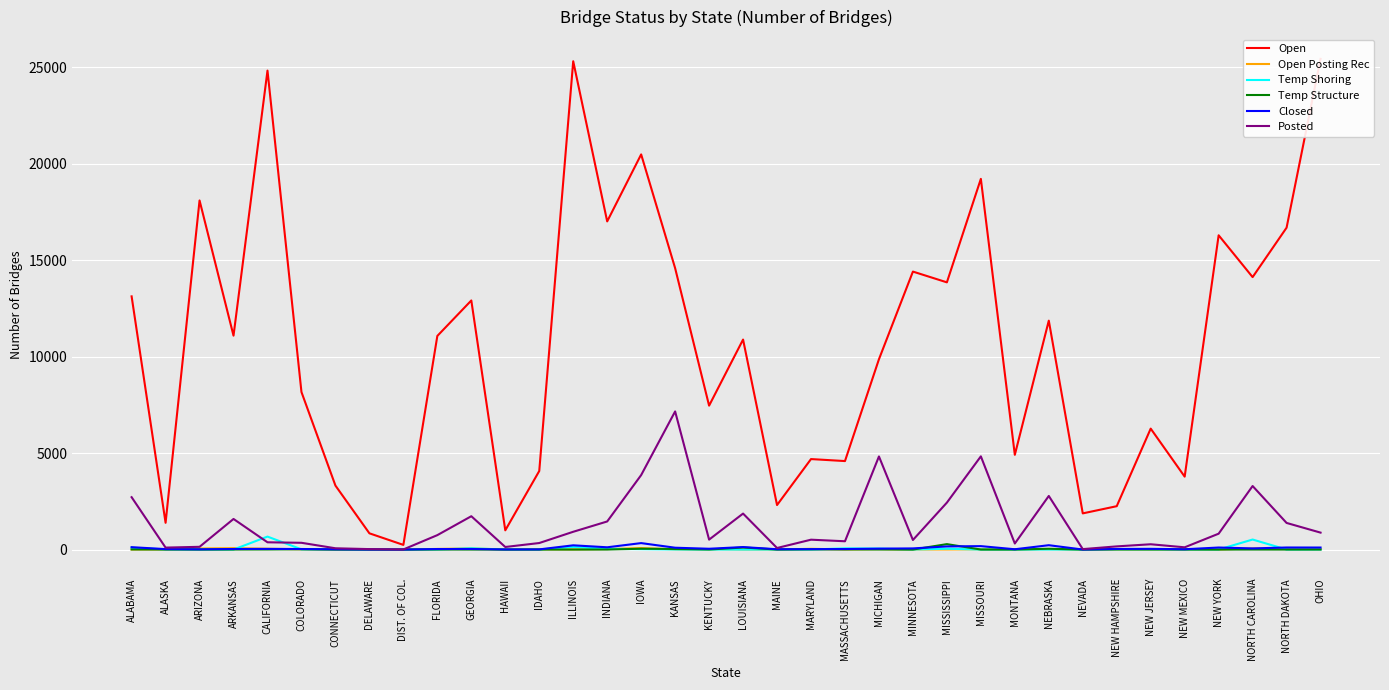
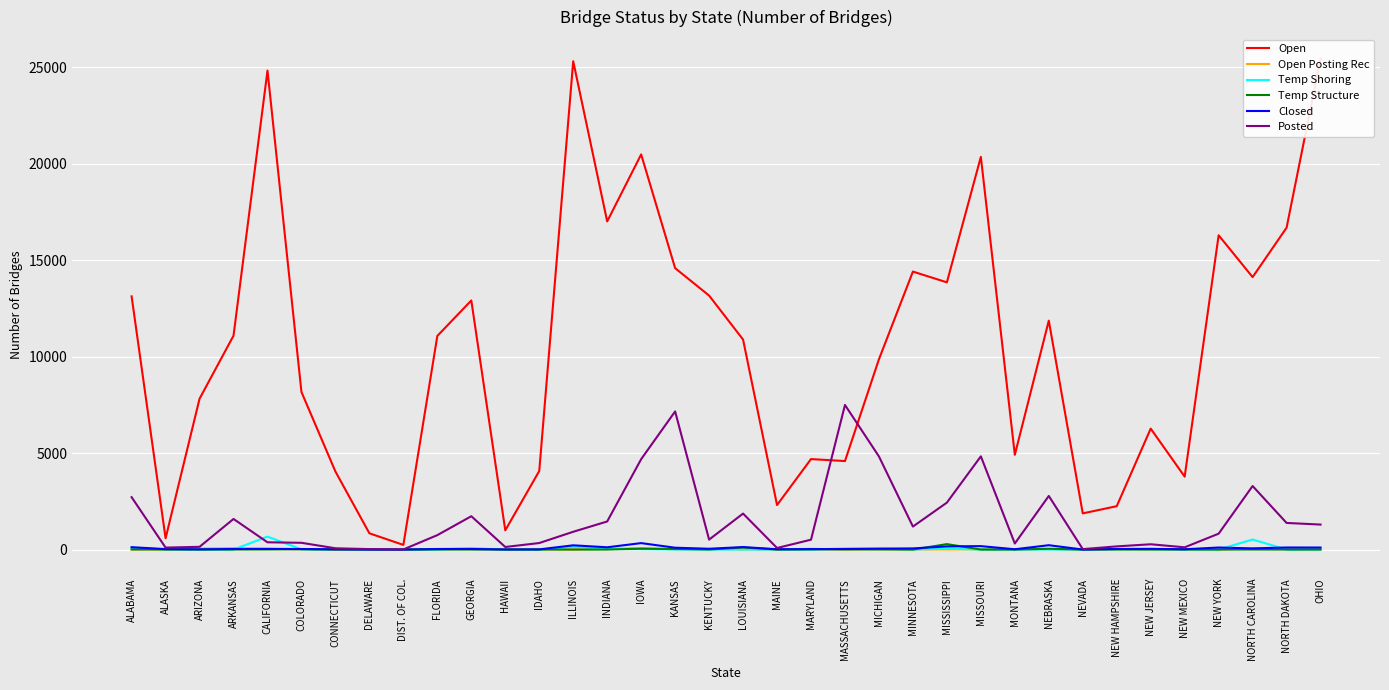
  {
    "Open": {
      "ALABAMA": 13100,
-     "ALASKA": 1400,
-     "ARIZONA": 18100,
+     "ALASKA": 600,
+     "ARIZONA": 7800,
      "ARKANSAS": 11100,
      "CALIFORNIA": 24800,
      "COLORADO": 8200,
-     "CONNECTICUT": 3300,
+     "CONNECTICUT": 4000,
      "DELAWARE": 800,
      "DIST. OF COL.": 200,
      "FLORIDA": 11100,
      "GEORGIA": 12900,
      "HAWAII": 1000,
      "IDAHO": 4100,
      "ILLINOIS": 25300,
      "INDIANA": 17000,
      "IOWA": 20500,
      "KANSAS": 14600,
-     "KENTUCKY": 7500,
+     "KENTUCKY": 13200,
      "LOUISIANA": 10900,
      "MAINE": 2300,
      "MARYLAND": 4700,
      "MASSACHUSETTS": 4600,
      "MICHIGAN": 9900,
      "MINNESOTA": 14400,
      "MISSISSIPPI": 13800,
-     "MISSOURI": 19200,
+     "MISSOURI": 20300,
      "MONTANA": 4900,
      "NEBRASKA": 11900,
      "NEVADA": 1900,
      "NEW HAMPSHIRE": 2200,
      "NEW JERSEY": 6300,
      "NEW MEXICO": 3800,
      "NEW YORK": 16300,
      "NORTH CAROLINA": 14100,
      "NORTH DAKOTA": 16700
    },
    "Temp Shoring": {
      "CALIFORNIA": 700,
      "NORTH CAROLINA": 500
    },
    "Closed": {
      "IOWA": 300,
      "MISSOURI": 200,
      "NEBRASKA": 200
    },
    "Posted": {
      "ALABAMA": 2700,
      "ARKANSAS": 1600,
      "CALIFORNIA": 400,
      "COLORADO": 400,
      "FLORIDA": 700,
      "GEORGIA": 1700,
      "IDAHO": 300,
      "ILLINOIS": 900,
      "INDIANA": 1500,
-     "IOWA": 3900,
+     "IOWA": 4700,
      "KANSAS": 7200,
      "KENTUCKY": 500,
      "LOUISIANA": 1900,
      "MARYLAND": 500,
-     "MASSACHUSETTS": 400,
+     "MASSACHUSETTS": 7500,
      "MICHIGAN": 4800,
-     "MINNESOTA": 500,
+     "MINNESOTA": 1200,
      "MISSISSIPPI": 2400,
      "MISSOURI": 4800,
      "MONTANA": 300,
      "NEBRASKA": 2800,
      "NEW HAMPSHIRE": 200,
      "NEW JERSEY": 300,
      "NEW YORK": 800,
      "NORTH CAROLINA": 3300,
      "NORTH DAKOTA": 1400,
-     "OHIO": 900
+     "OHIO": 1300
    }
  }
